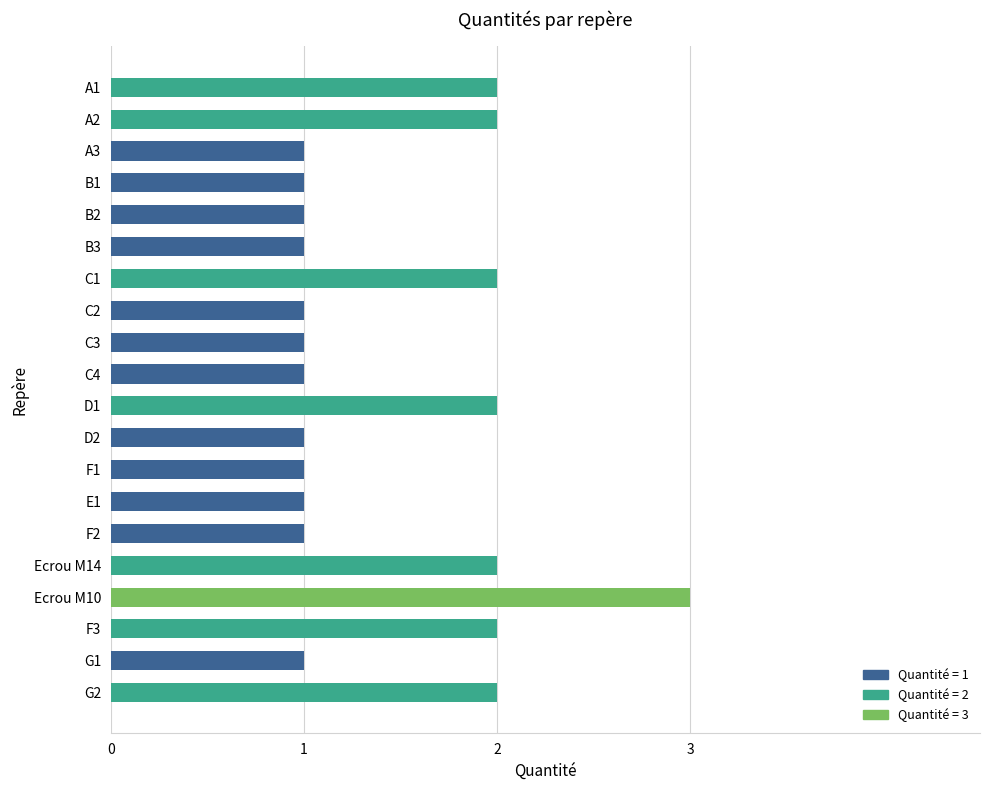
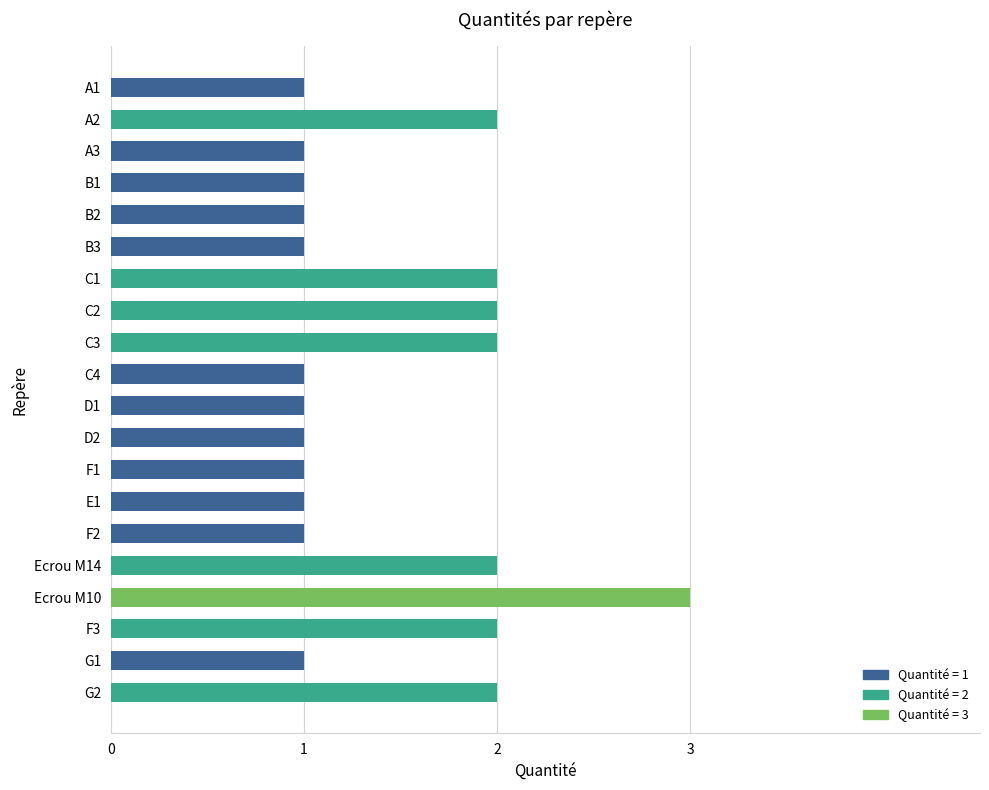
  {
-   "A1": 2,
+   "A1": 1,
    "A2": 2,
    "A3": 1,
    "B1": 1,
    "B2": 1,
    "B3": 1,
    "C1": 2,
-   "C2": 1,
-   "C3": 1,
+   "C2": 2,
+   "C3": 2,
    "C4": 1,
-   "D1": 2,
+   "D1": 1,
    "D2": 1,
    "F1": 1,
    "E1": 1,
    "F2": 1,
    "Ecrou M14": 2,
    "Ecrou M10": 3,
    "F3": 2,
    "G1": 1,
    "G2": 2
  }
